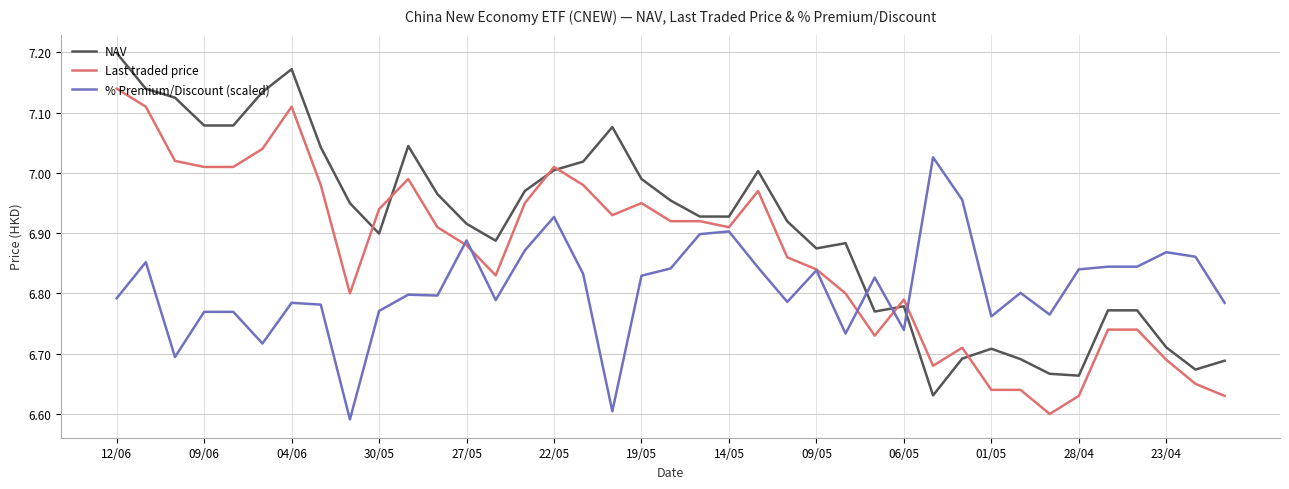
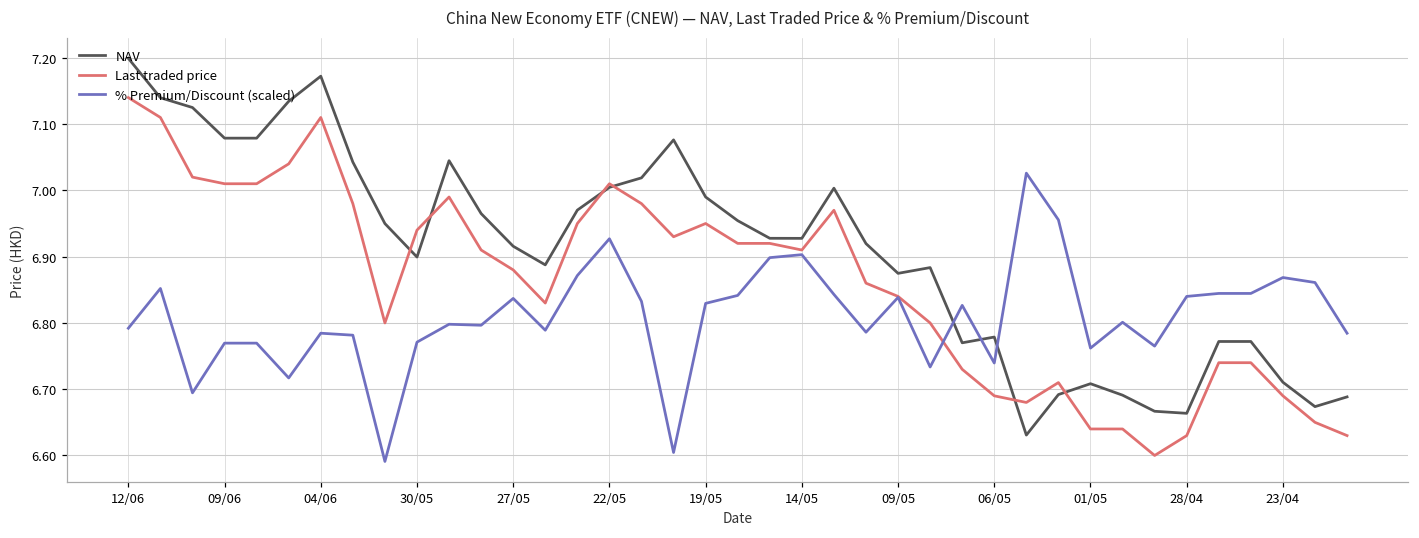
  {
    "NAV": {
      "12/06": 7.20,
      "09/06": 7.08,
      "04/06": 7.17,
      "30/05": 6.90,
      "27/05": 6.92,
      "22/05": 7.00,
      "19/05": 6.99,
      "14/05": 6.93,
      "09/05": 6.87,
      "06/05": 6.78,
      "01/05": 6.71,
      "28/04": 6.66,
      "23/04": 6.71
    },
    "Last traded price": {
      "12/06": 7.14,
      "09/06": 7.01,
      "04/06": 7.11,
      "30/05": 6.94,
      "27/05": 6.88,
      "22/05": 7.01,
      "19/05": 6.95,
      "14/05": 6.91,
-     "06/05": 6.79,
+     "06/05": 6.69,
      "01/05": 6.64,
      "28/04": 6.63,
      "23/04": 6.69
    },
    "% Premium/Discount (scaled)": {
      "12/06": 6.79,
      "09/06": 6.77,
      "04/06": 6.78,
      "30/05": 6.77,
-     "27/05": 6.89,
+     "27/05": 6.84,
      "22/05": 6.93,
      "19/05": 6.83,
      "14/05": 6.90,
      "06/05": 6.74,
      "01/05": 6.76,
      "28/04": 6.84,
      "23/04": 6.87
    }
  }
